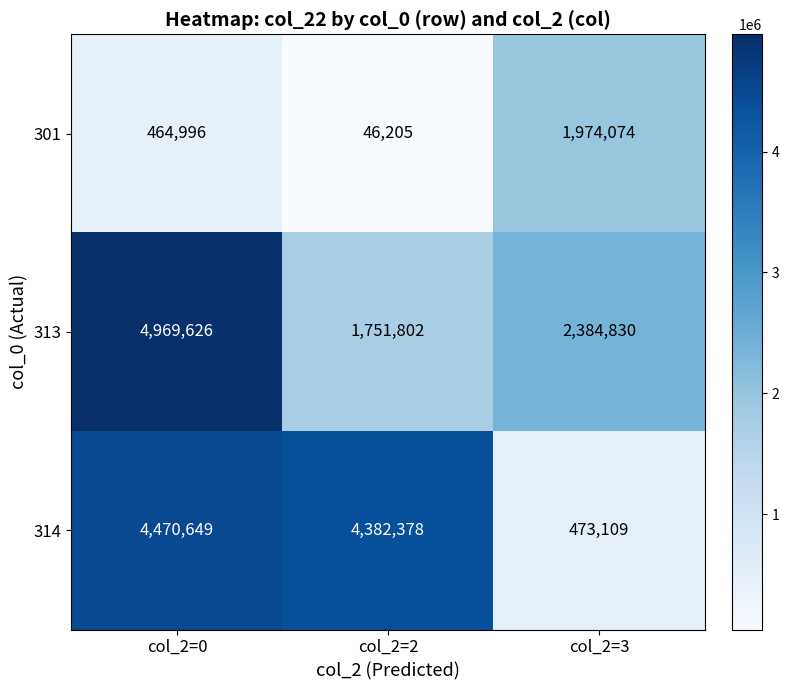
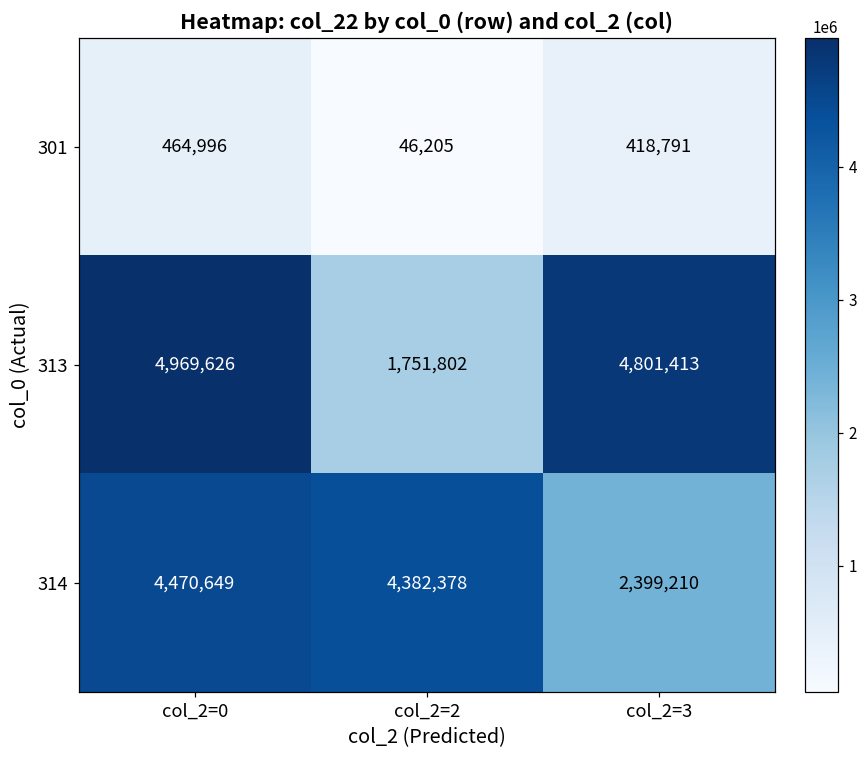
  {
    "301": {
      "col_2=0": "464,996",
      "col_2=2": "46,205",
-     "col_2=3": "1,974,074"
+     "col_2=3": "418,791"
    },
    "313": {
      "col_2=0": "4,969,626",
      "col_2=2": "1,751,802",
-     "col_2=3": "2,384,830"
+     "col_2=3": "4,801,413"
    },
    "314": {
      "col_2=0": "4,470,649",
      "col_2=2": "4,382,378",
-     "col_2=3": "473,109"
+     "col_2=3": "2,399,210"
    }
  }
